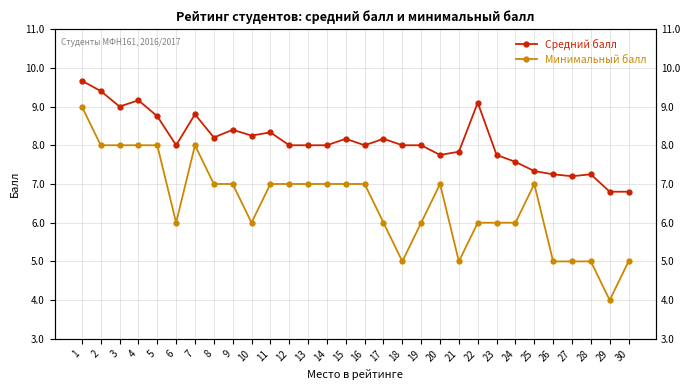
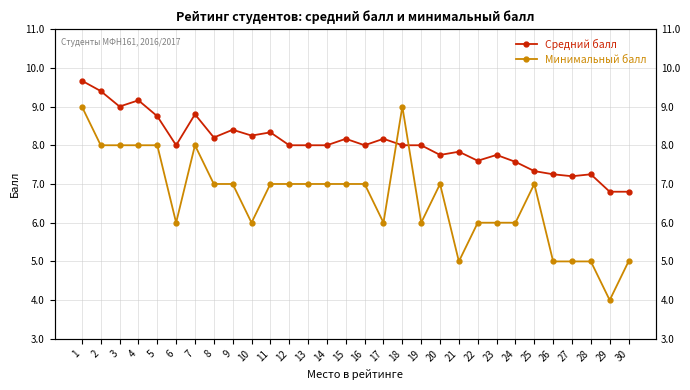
  {
    "Средний балл": {
      "1": 9.7,
      "2": 9.4,
      "3": 9.0,
      "4": 9.2,
      "5": 8.8,
      "6": 8.0,
      "7": 8.8,
      "8": 8.2,
      "9": 8.4,
      "10": 8.3,
      "11": 8.3,
      "12": 8.0,
      "13": 8.0,
      "14": 8.0,
      "15": 8.2,
      "16": 8.0,
      "17": 8.2,
      "18": 8.0,
      "19": 8.0,
      "20": 7.8,
      "21": 7.8,
-     "22": 9.1,
+     "22": 7.6,
      "23": 7.8,
      "24": 7.6,
      "25": 7.3,
      "26": 7.3,
      "27": 7.2,
      "28": 7.3,
      "29": 6.8,
      "30": 6.8
    },
    "Минимальный балл": {
      "1": 9,
      "2": 8,
      "3": 8,
      "4": 8,
      "5": 8,
      "6": 6,
      "7": 8,
      "8": 7,
      "9": 7,
      "10": 6,
      "11": 7,
      "12": 7,
      "13": 7,
      "14": 7,
      "15": 7,
      "16": 7,
      "17": 6,
-     "18": 5,
+     "18": 9,
      "19": 6,
      "20": 7,
      "21": 5,
      "22": 6,
      "23": 6,
      "24": 6,
      "25": 7,
      "26": 5,
      "27": 5,
      "28": 5,
      "29": 4,
      "30": 5
    }
  }
